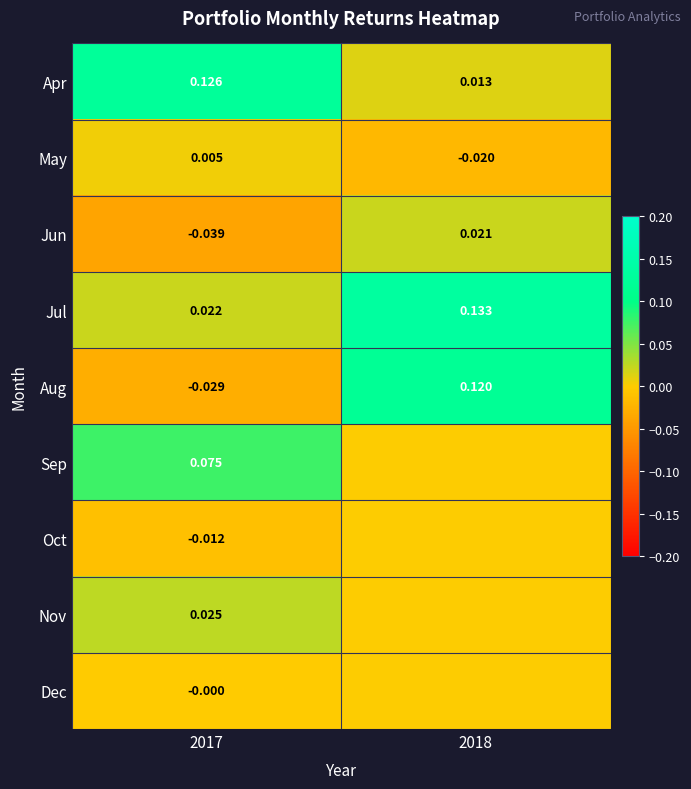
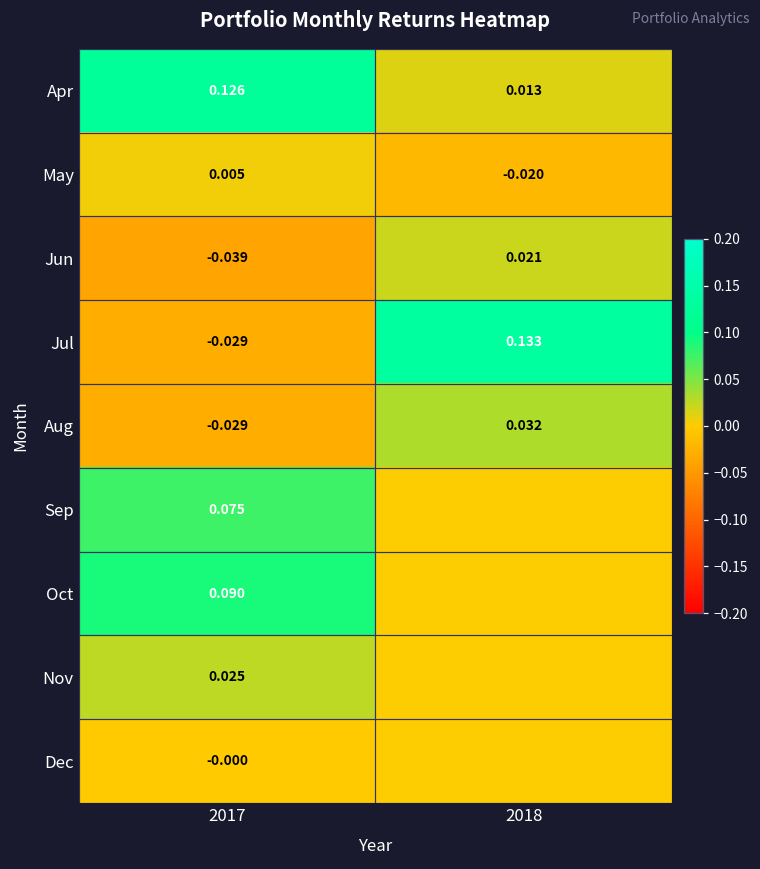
  {
    "Apr": {
      "2017": 0.126,
      "2018": 0.013
    },
    "May": {
      "2017": 0.005,
      "2018": -0.020
    },
    "Jun": {
      "2017": -0.039,
      "2018": 0.021
    },
    "Jul": {
-     "2017": 0.022,
+     "2017": -0.029,
      "2018": 0.133
    },
    "Aug": {
      "2017": -0.029,
-     "2018": 0.120
+     "2018": 0.032
    },
    "Sep": {
      "2017": 0.075
    },
    "Oct": {
-     "2017": -0.012
+     "2017": 0.090
    },
    "Nov": {
      "2017": 0.025
    },
    "Dec": {
      "2017": -0.000
    }
  }
